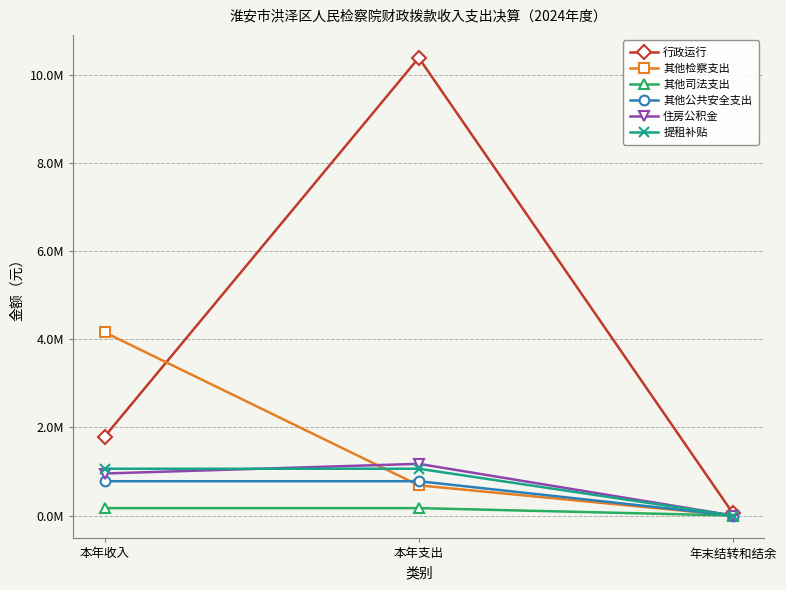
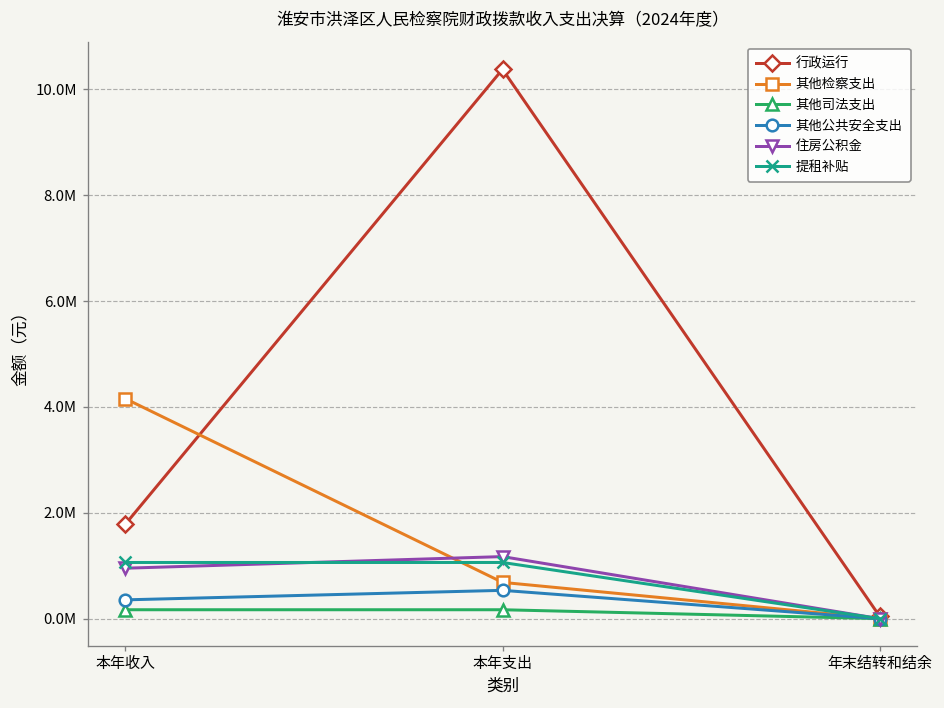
  {
    "行政运行": {
      "本年收入": 1800000,
      "本年支出": 10400000
    },
    "其他检察支出": {
      "本年收入": 4200000,
      "本年支出": 700000
    },
    "其他公共安全支出": {
-     "本年收入": 800000,
-     "本年支出": 800000
+     "本年收入": 400000,
+     "本年支出": 500000
    },
    "住房公积金": {
      "本年收入": 1000000,
      "本年支出": 1200000
    }
  }
